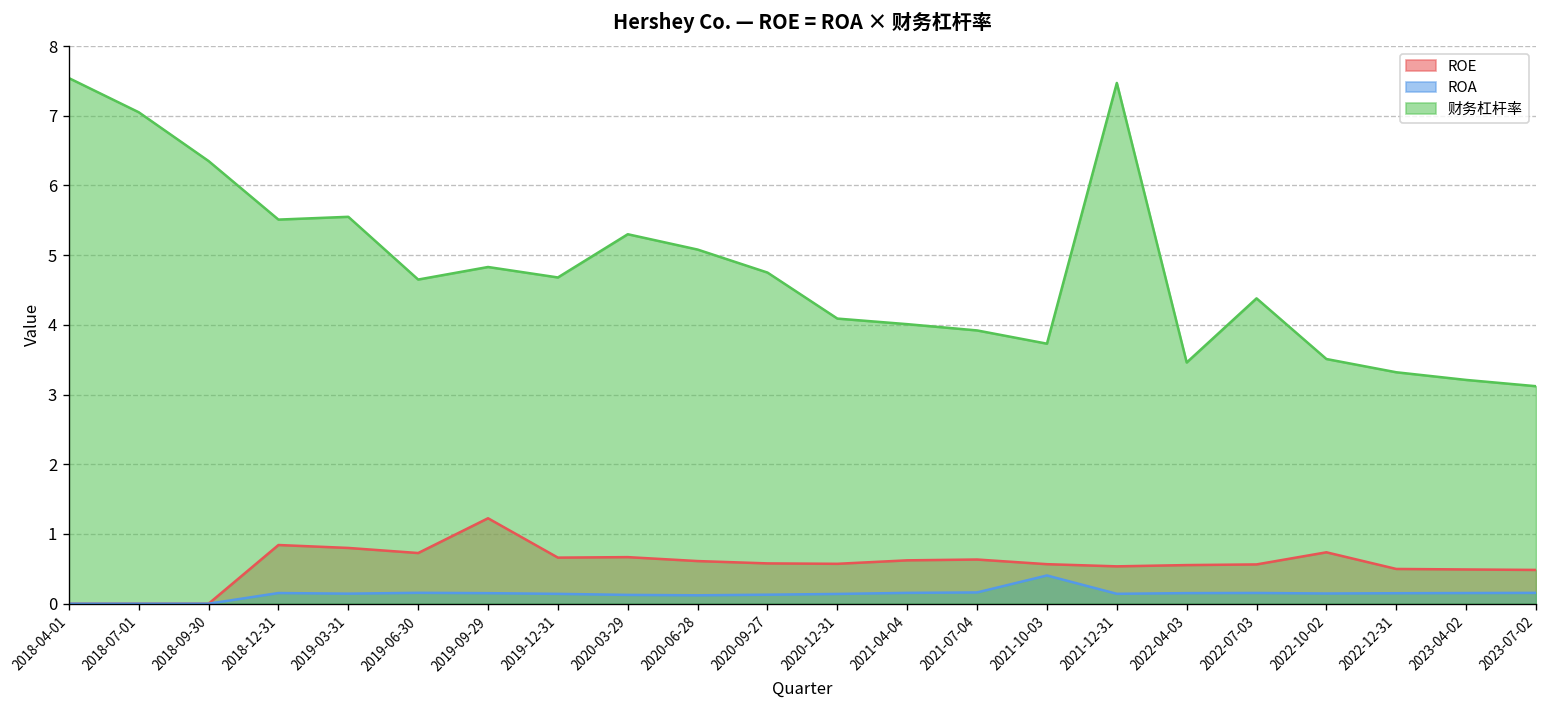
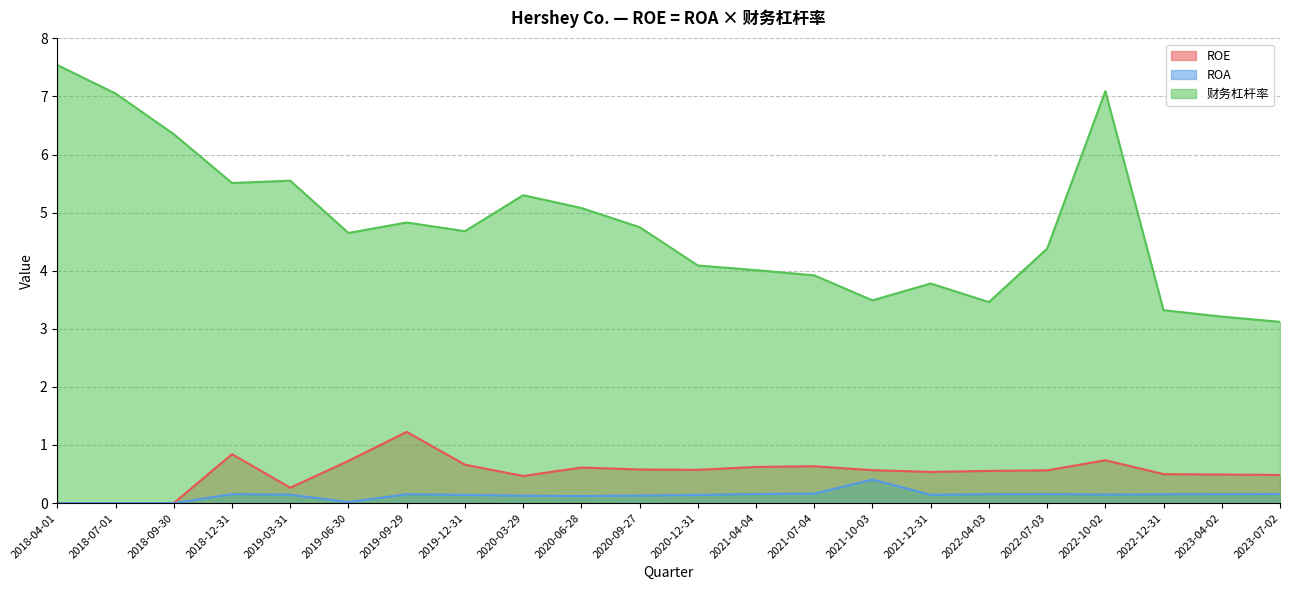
  {
    "ROE": {
      "2018-12-31": 0.8,
-     "2019-03-31": 0.8,
+     "2019-03-31": 0.3,
      "2019-06-30": 0.7,
      "2019-09-29": 1.2,
      "2019-12-31": 0.7,
-     "2020-03-29": 0.7,
+     "2020-03-29": 0.5,
      "2020-06-28": 0.6,
      "2020-09-27": 0.6,
      "2020-12-31": 0.6,
      "2021-04-04": 0.6,
      "2021-07-04": 0.6,
      "2021-10-03": 0.6,
      "2021-12-31": 0.5,
      "2022-04-03": 0.6,
      "2022-07-03": 0.6,
      "2022-10-02": 0.7,
      "2022-12-31": 0.5,
      "2023-04-02": 0.5,
      "2023-07-02": 0.5
    },
    "ROA": {
      "2018-12-31": 0.2,
      "2019-03-31": 0.1,
-     "2019-06-30": 0.2,
+     "2019-06-30": 0.0,
      "2019-09-29": 0.2,
      "2019-12-31": 0.1,
      "2020-03-29": 0.1,
      "2020-06-28": 0.1,
      "2020-09-27": 0.1,
      "2020-12-31": 0.1,
      "2021-04-04": 0.2,
      "2021-07-04": 0.2,
      "2021-10-03": 0.4,
      "2021-12-31": 0.1,
      "2022-04-03": 0.2,
      "2022-07-03": 0.2,
      "2022-10-02": 0.1,
      "2022-12-31": 0.2,
      "2023-04-02": 0.2,
      "2023-07-02": 0.2
    },
    "财务杠杆率": {
      "2018-04-01": 7.5,
      "2018-07-01": 7.1,
      "2018-09-30": 6.4,
      "2018-12-31": 5.5,
      "2019-03-31": 5.6,
      "2019-06-30": 4.7,
      "2019-09-29": 4.8,
      "2019-12-31": 4.7,
      "2020-03-29": 5.3,
      "2020-06-28": 5.1,
      "2020-09-27": 4.8,
      "2020-12-31": 4.1,
      "2021-04-04": 4.0,
      "2021-07-04": 3.9,
-     "2021-10-03": 3.7,
-     "2021-12-31": 7.5,
+     "2021-10-03": 3.5,
+     "2021-12-31": 3.8,
      "2022-04-03": 3.5,
      "2022-07-03": 4.4,
-     "2022-10-02": 3.5,
+     "2022-10-02": 7.1,
      "2022-12-31": 3.3,
      "2023-04-02": 3.2,
      "2023-07-02": 3.1
    }
  }
